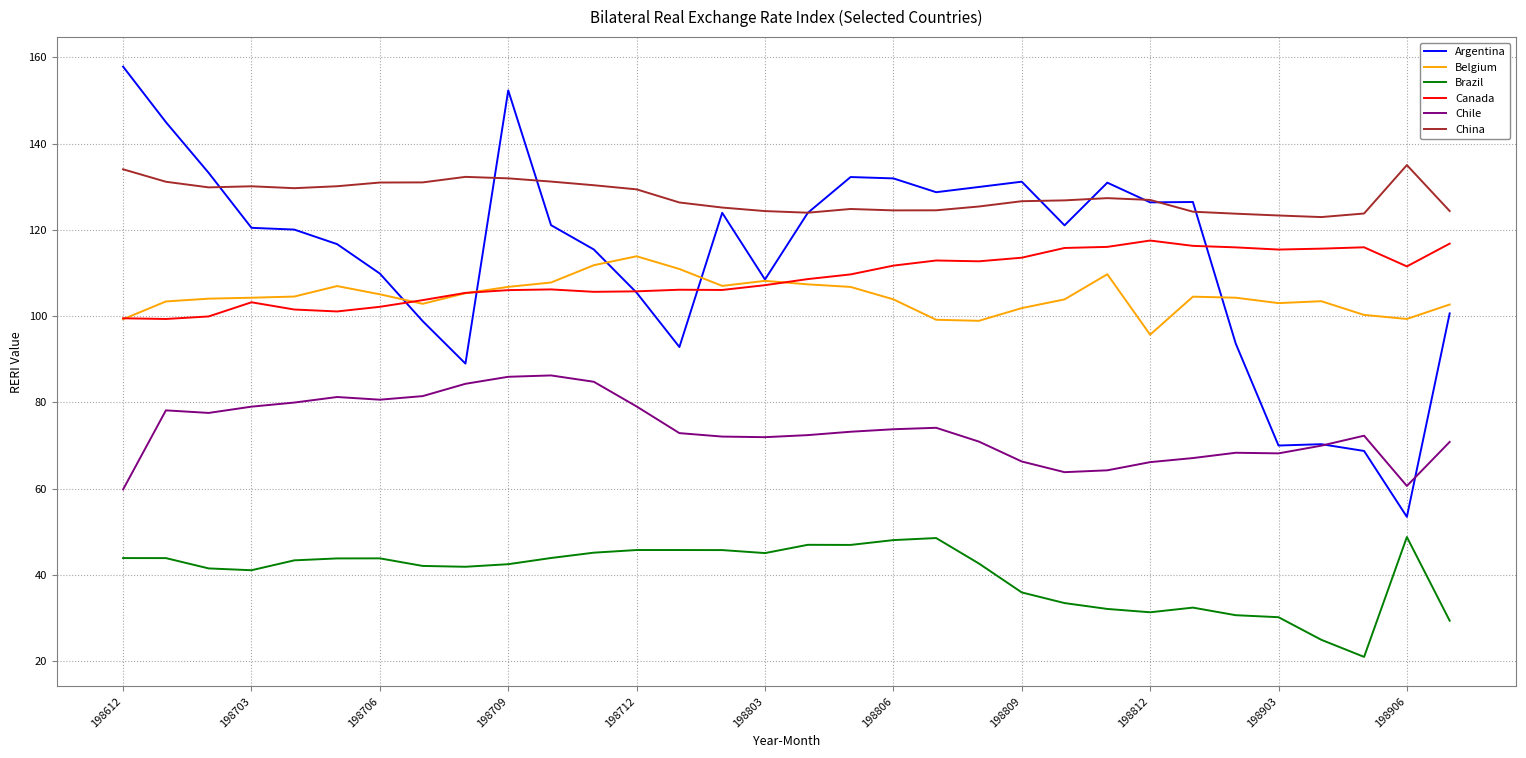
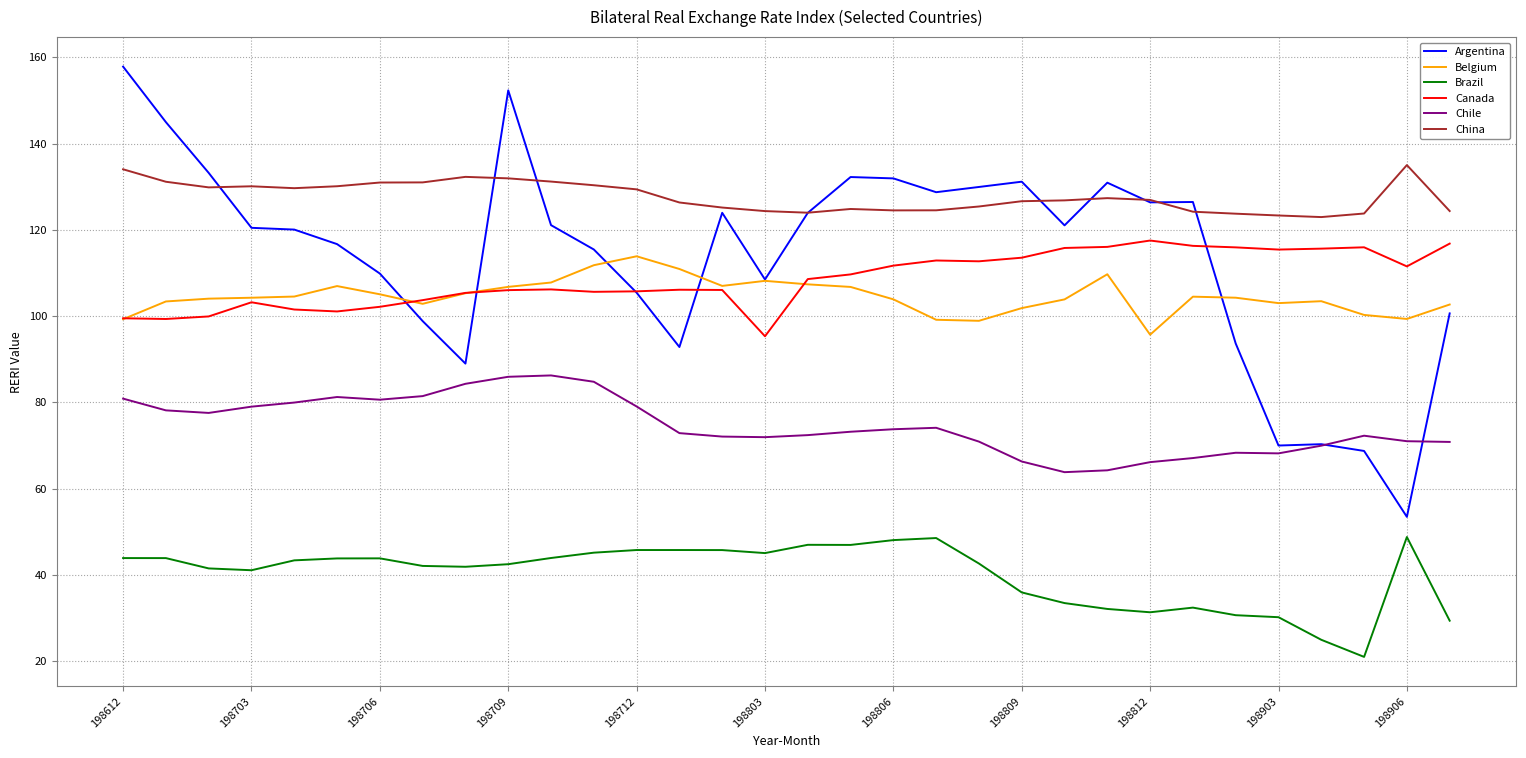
  {
    "Argentina": {
      "198612": 158,
      "198703": 120,
      "198706": 110,
      "198709": 152,
      "198806": 132,
      "198809": 131,
      "198903": 70,
      "198906": 53
    },
    "Belgium": {
      "198703": 104,
      "198706": 105,
      "198709": 107,
      "198712": 114,
      "198806": 104,
      "198809": 102,
      "198812": 96,
      "198903": 103,
      "198906": 99
    },
    "Brazil": {
      "198612": 44,
      "198703": 41,
      "198706": 44,
      "198709": 42,
      "198712": 46,
      "198803": 45,
      "198806": 48,
      "198809": 36,
      "198812": 31,
      "198903": 30,
      "198906": 49
    },
    "Canada": {
      "198703": 103,
      "198706": 102,
      "198709": 106,
-     "198803": 107,
+     "198803": 95,
      "198806": 112,
      "198809": 114,
      "198812": 118,
      "198903": 115,
      "198906": 112
    },
    "Chile": {
-     "198612": 60,
+     "198612": 81,
      "198703": 79,
      "198706": 81,
      "198709": 86,
      "198712": 79,
      "198803": 72,
      "198806": 74,
      "198809": 66,
      "198812": 66,
      "198903": 68,
-     "198906": 61
+     "198906": 71
    },
    "China": {
      "198612": 134,
      "198703": 130,
      "198706": 131,
      "198709": 132,
      "198712": 129,
      "198803": 124,
      "198806": 125,
      "198809": 127,
      "198903": 123,
      "198906": 135
    }
  }
